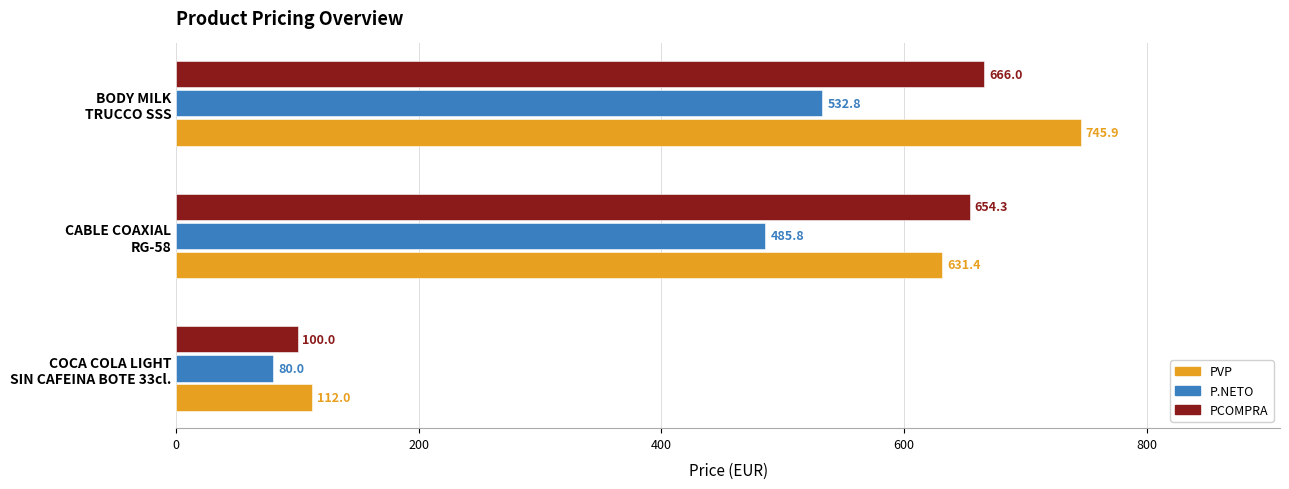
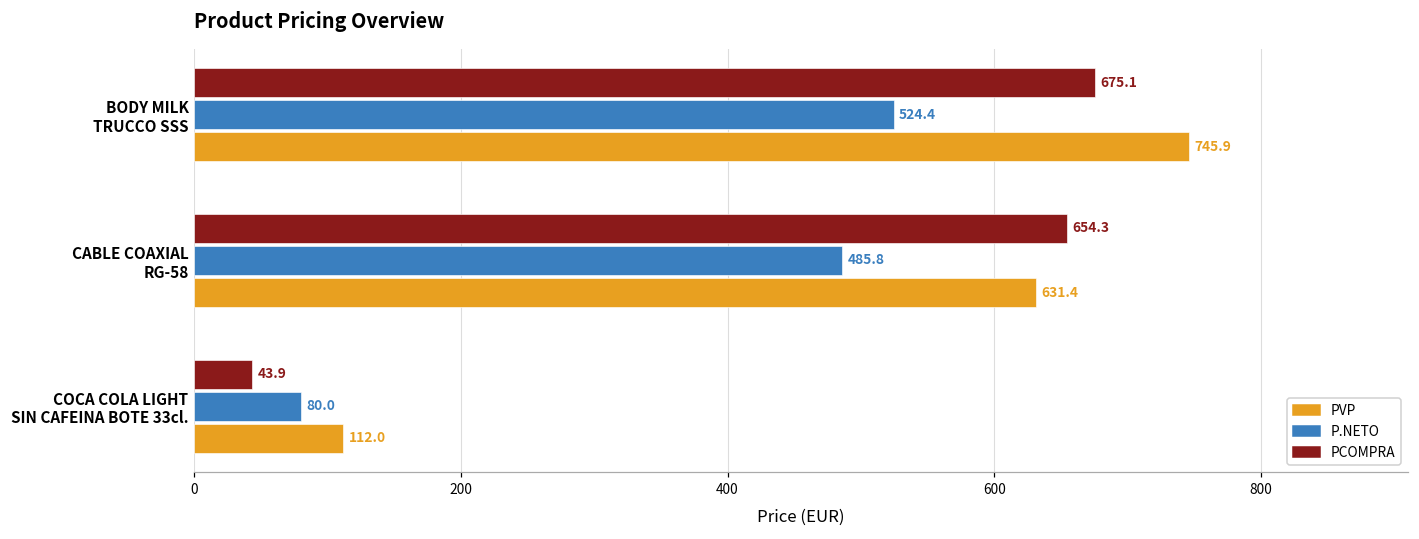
  {
    "PVP": {
      "BODY MILK TRUCCO SSS": 745.9,
      "CABLE COAXIAL RG-58": 631.4,
      "COCA COLA LIGHT SIN CAFEINA BOTE 33cl.": 112.0
    },
    "P.NETO": {
-     "BODY MILK TRUCCO SSS": 532.8,
+     "BODY MILK TRUCCO SSS": 524.4,
      "CABLE COAXIAL RG-58": 485.8,
      "COCA COLA LIGHT SIN CAFEINA BOTE 33cl.": 80.0
    },
    "PCOMPRA": {
-     "BODY MILK TRUCCO SSS": 666.0,
+     "BODY MILK TRUCCO SSS": 675.1,
      "CABLE COAXIAL RG-58": 654.3,
-     "COCA COLA LIGHT SIN CAFEINA BOTE 33cl.": 100.0
+     "COCA COLA LIGHT SIN CAFEINA BOTE 33cl.": 43.9
    }
  }
